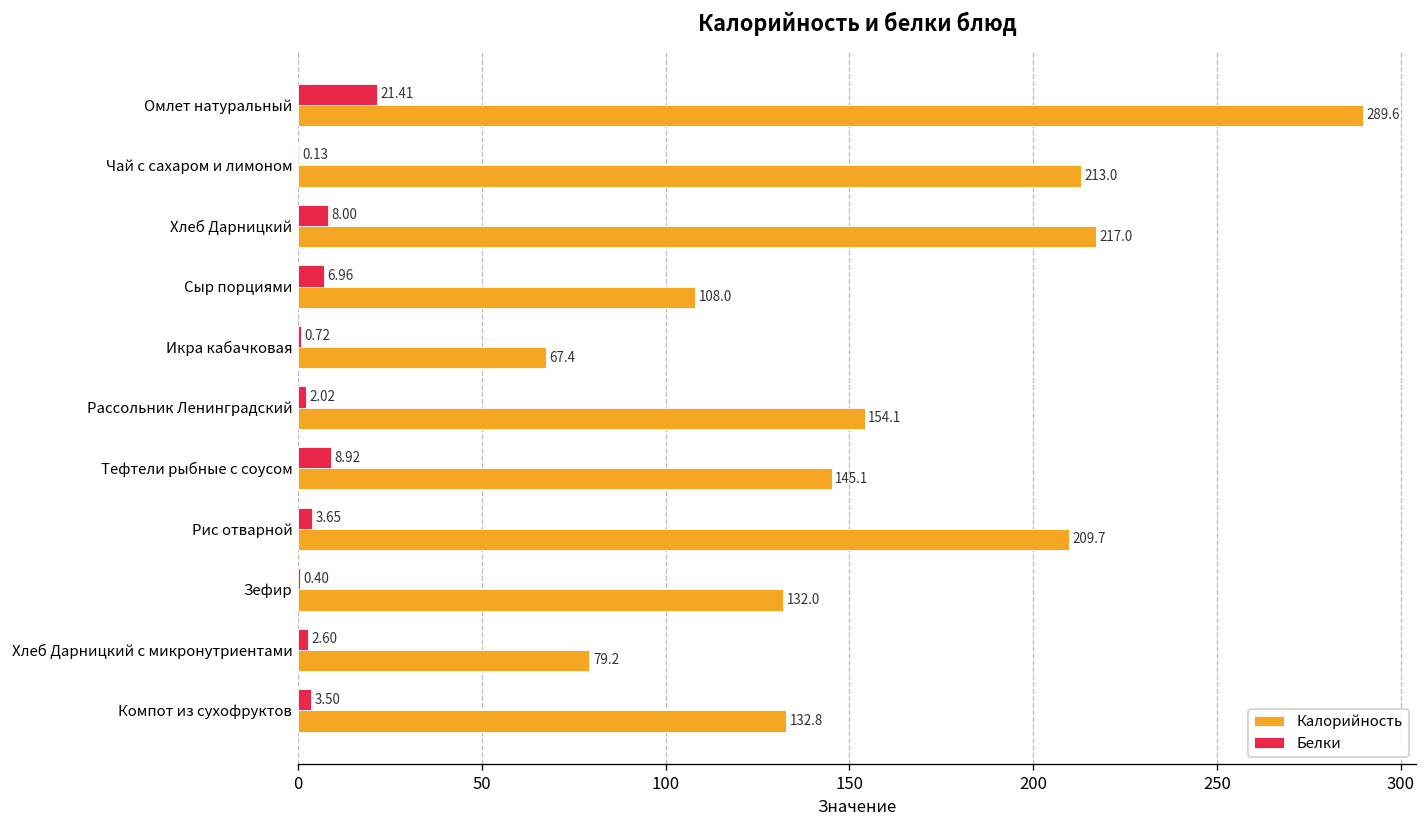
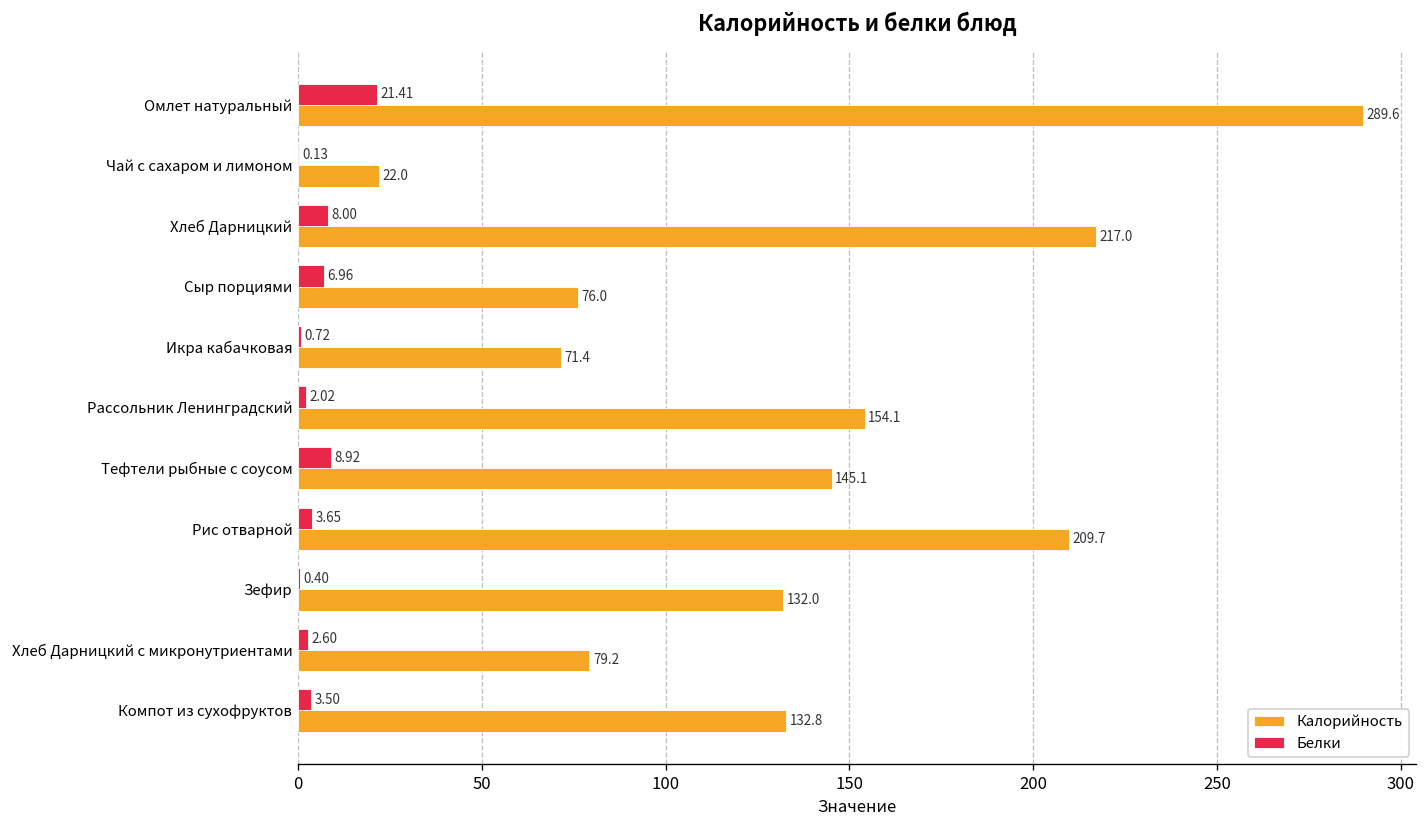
  {
    "Калорийность": {
      "Омлет натуральный": 289.6,
-     "Чай с сахаром и лимоном": 213.0,
+     "Чай с сахаром и лимоном": 22.0,
      "Хлеб Дарницкий": 217.0,
-     "Сыр порциями": 108.0,
-     "Икра кабачковая": 67.4,
+     "Сыр порциями": 76.0,
+     "Икра кабачковая": 71.4,
      "Рассольник Ленинградский": 154.1,
      "Тефтели рыбные с соусом": 145.1,
      "Рис отварной": 209.7,
      "Зефир": 132.0,
      "Хлеб Дарницкий с микронутриентами": 79.2,
      "Компот из сухофруктов": 132.8
    },
    "Белки": {
      "Омлет натуральный": 21.41,
      "Чай с сахаром и лимоном": 0.13,
      "Хлеб Дарницкий": 8.00,
      "Сыр порциями": 6.96,
      "Икра кабачковая": 0.72,
      "Рассольник Ленинградский": 2.02,
      "Тефтели рыбные с соусом": 8.92,
      "Рис отварной": 3.65,
      "Зефир": 0.40,
      "Хлеб Дарницкий с микронутриентами": 2.60,
      "Компот из сухофруктов": 3.50
    }
  }
